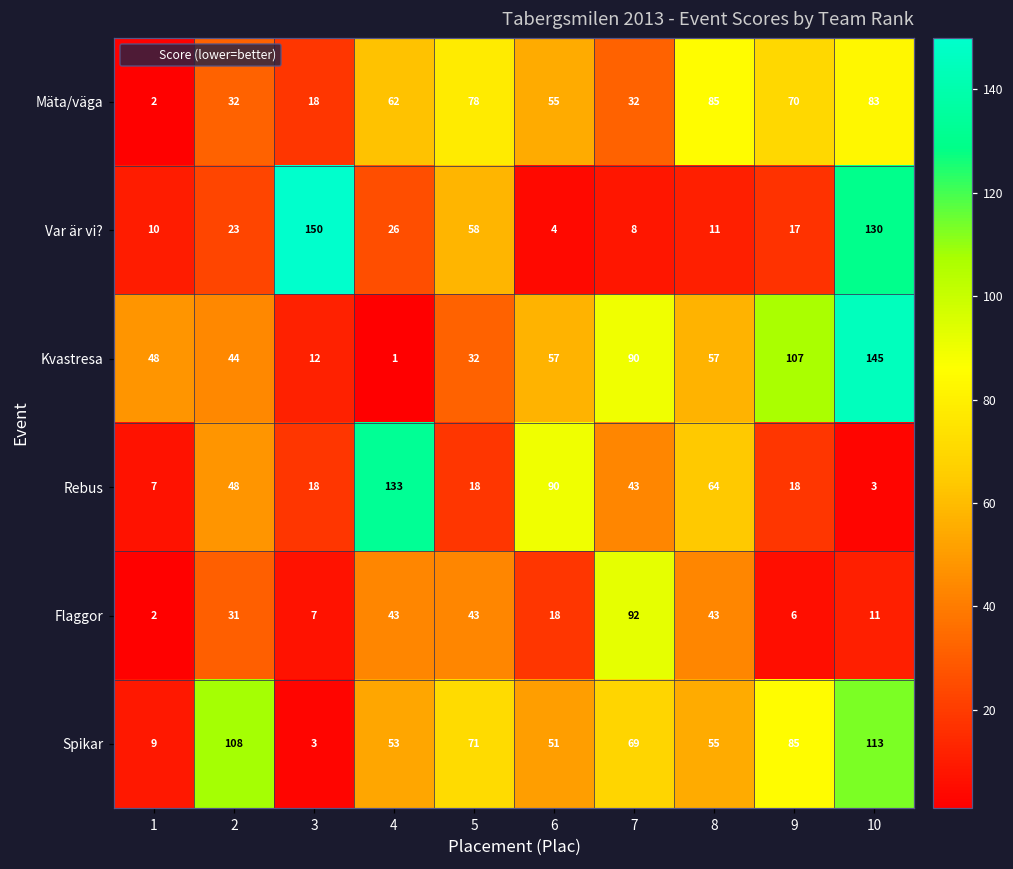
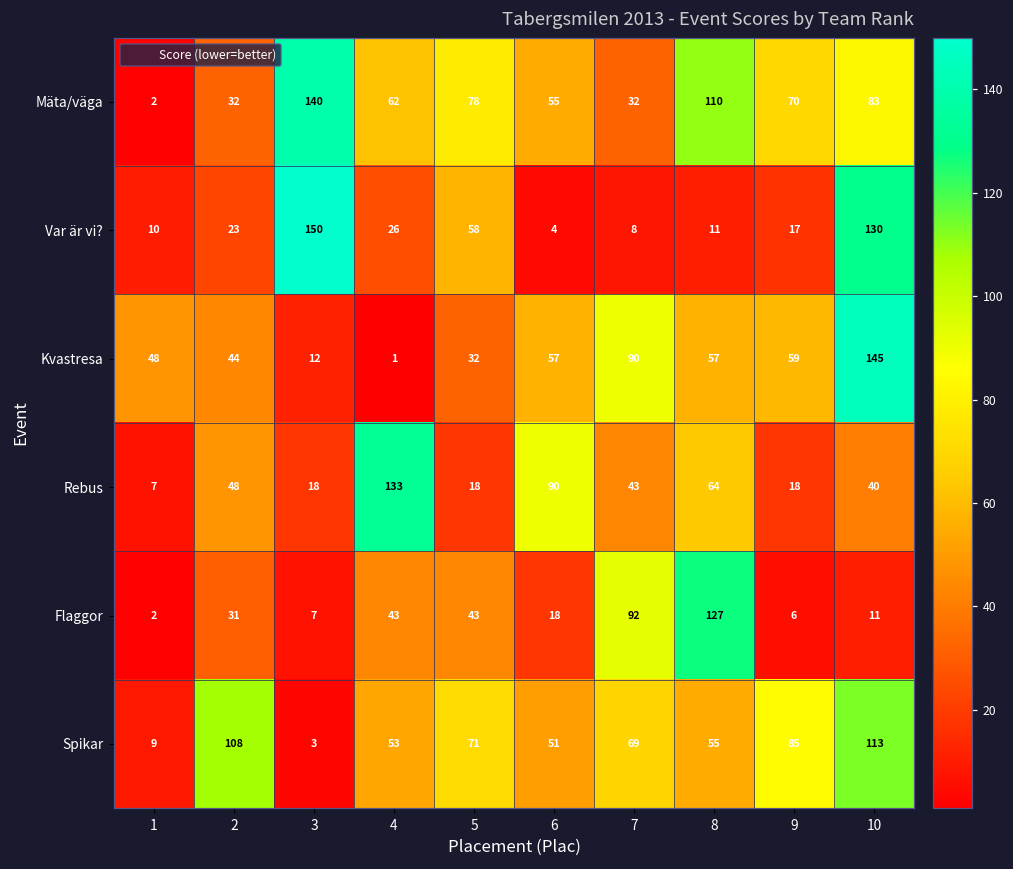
  {
    "Mäta/väga": {
      "1": 2,
      "2": 32,
-     "3": 18,
+     "3": 140,
      "4": 62,
      "5": 78,
      "6": 55,
      "7": 32,
-     "8": 85,
+     "8": 110,
      "9": 70,
      "10": 83
    },
    "Var är vi?": {
      "1": 10,
      "2": 23,
      "3": 150,
      "4": 26,
      "5": 58,
      "6": 4,
      "7": 8,
      "8": 11,
      "9": 17,
      "10": 130
    },
    "Kvastresa": {
      "1": 48,
      "2": 44,
      "3": 12,
      "4": 1,
      "5": 32,
      "6": 57,
      "7": 90,
      "8": 57,
-     "9": 107,
+     "9": 59,
      "10": 145
    },
    "Rebus": {
      "1": 7,
      "2": 48,
      "3": 18,
      "4": 133,
      "5": 18,
      "6": 90,
      "7": 43,
      "8": 64,
      "9": 18,
-     "10": 3
+     "10": 40
    },
    "Flaggor": {
      "1": 2,
      "2": 31,
      "3": 7,
      "4": 43,
      "5": 43,
      "6": 18,
      "7": 92,
-     "8": 43,
+     "8": 127,
      "9": 6,
      "10": 11
    },
    "Spikar": {
      "1": 9,
      "2": 108,
      "3": 3,
      "4": 53,
      "5": 71,
      "6": 51,
      "7": 69,
      "8": 55,
      "9": 85,
      "10": 113
    }
  }
